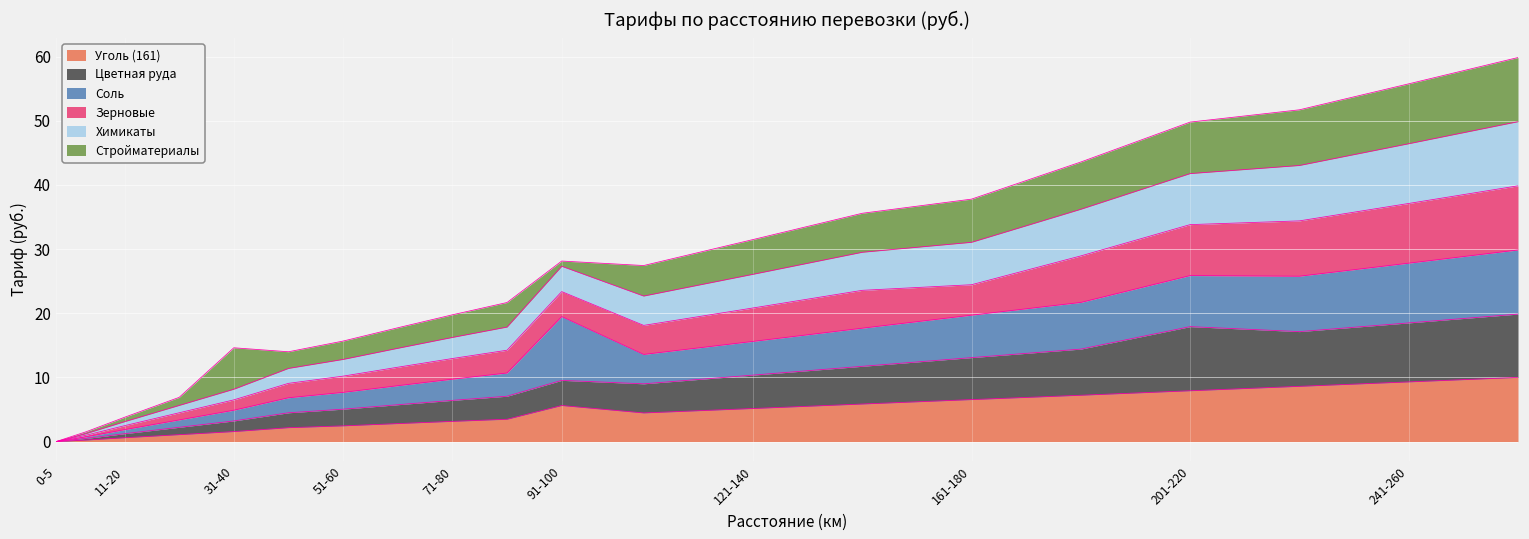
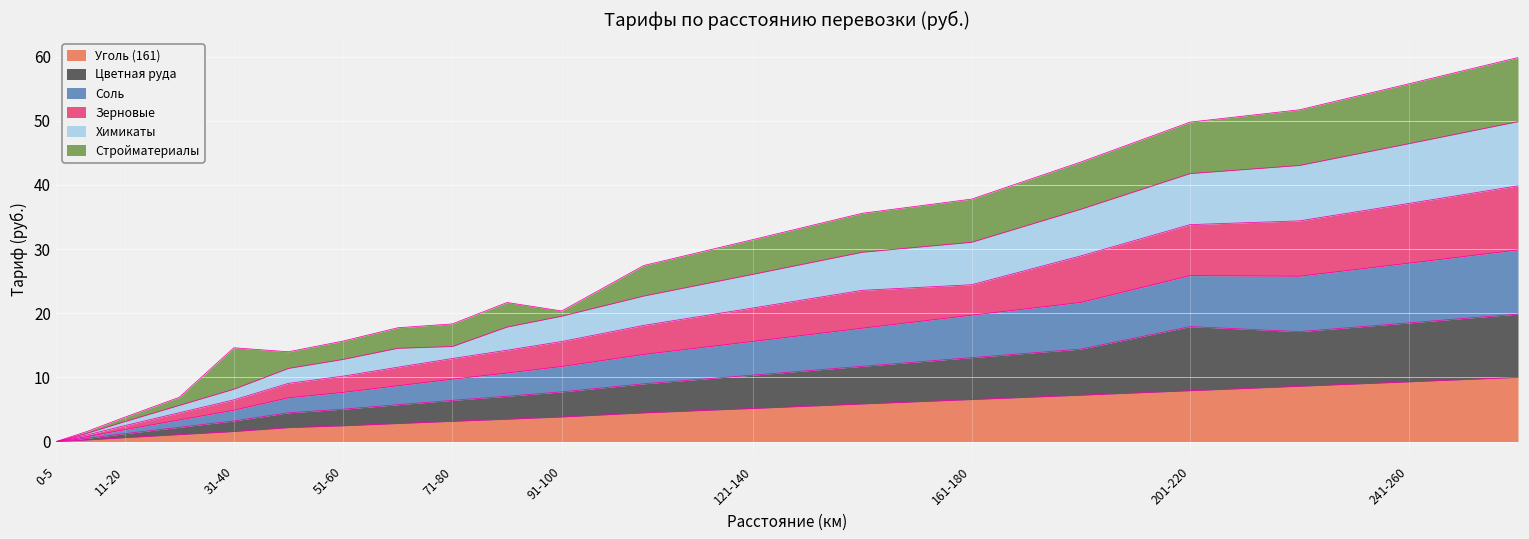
  {
    "Уголь (161)": {
      "11-20": 1,
      "31-40": 2,
      "51-60": 2,
      "71-80": 3,
-     "91-100": 6,
+     "91-100": 4,
      "121-140": 5,
      "161-180": 7,
      "201-220": 8,
      "241-260": 9
    },
    "Цветная руда": {
      "11-20": 1,
      "31-40": 2,
      "51-60": 3,
      "71-80": 3,
      "91-100": 4,
      "121-140": 5,
      "161-180": 7,
      "201-220": 10,
      "241-260": 9
    },
    "Соль": {
      "11-20": 1,
      "31-40": 2,
      "51-60": 3,
      "71-80": 3,
-     "91-100": 10,
+     "91-100": 4,
      "121-140": 5,
      "161-180": 7,
      "201-220": 8,
      "241-260": 9
    },
    "Зерновые": {
      "11-20": 1,
      "31-40": 2,
      "51-60": 3,
      "71-80": 3,
      "91-100": 4,
      "121-140": 5,
      "161-180": 5,
      "201-220": 8,
      "241-260": 9
    },
    "Химикаты": {
      "11-20": 1,
      "31-40": 2,
      "51-60": 3,
-     "71-80": 3,
+     "71-80": 2,
      "91-100": 4,
      "121-140": 5,
      "161-180": 7,
      "201-220": 8,
      "241-260": 9
    },
    "Стройматериалы": {
      "11-20": 1,
      "31-40": 6,
      "51-60": 3,
      "71-80": 4,
      "91-100": 1,
      "121-140": 5,
      "161-180": 7,
      "201-220": 8,
      "241-260": 9
    }
  }
